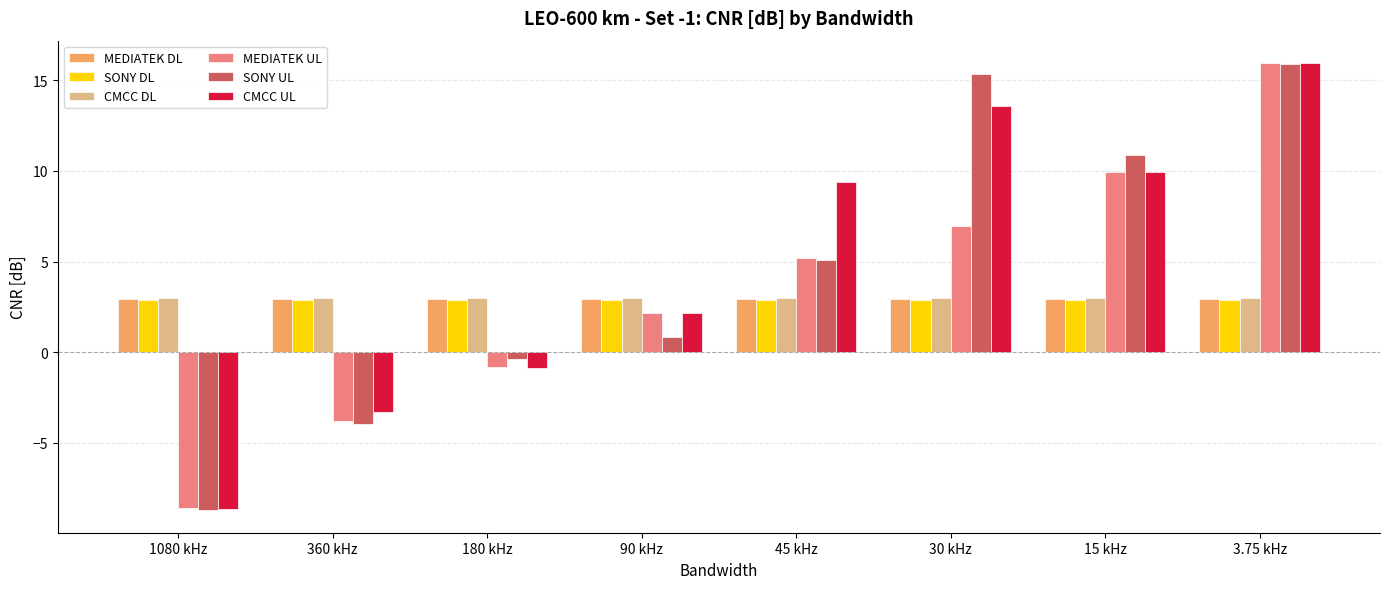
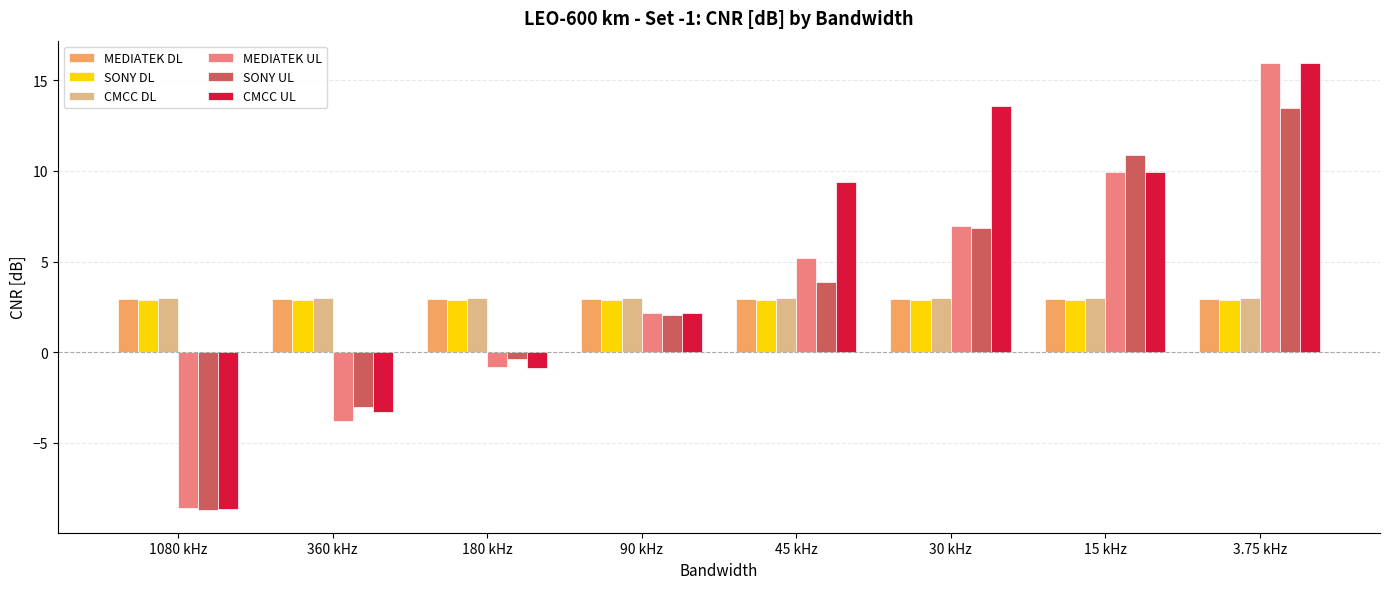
  {
    "SONY DL": {
      "1080 kHz": 2.9,
      "360 kHz": 2.9,
      "180 kHz": 2.9,
      "90 kHz": 2.9,
      "45 kHz": 2.9,
      "30 kHz": 2.9,
      "15 kHz": 2.9,
      "3.75 kHz": 2.9
    },
    "SONY UL": {
      "1080 kHz": -8.7,
-     "360 kHz": -4.0,
+     "360 kHz": -3.0,
      "180 kHz": -0.4,
-     "90 kHz": 0.8,
-     "45 kHz": 5.1,
-     "30 kHz": 15.3,
+     "90 kHz": 2.1,
+     "45 kHz": 3.9,
+     "30 kHz": 6.8,
      "15 kHz": 10.8,
-     "3.75 kHz": 15.9
+     "3.75 kHz": 13.5
    },
    "CMCC UL": {
      "1080 kHz": -8.6,
      "360 kHz": -3.3,
      "180 kHz": -0.9,
      "90 kHz": 2.1,
      "45 kHz": 9.4,
      "30 kHz": 13.6,
      "15 kHz": 9.9,
      "3.75 kHz": 15.9
    }
  }
